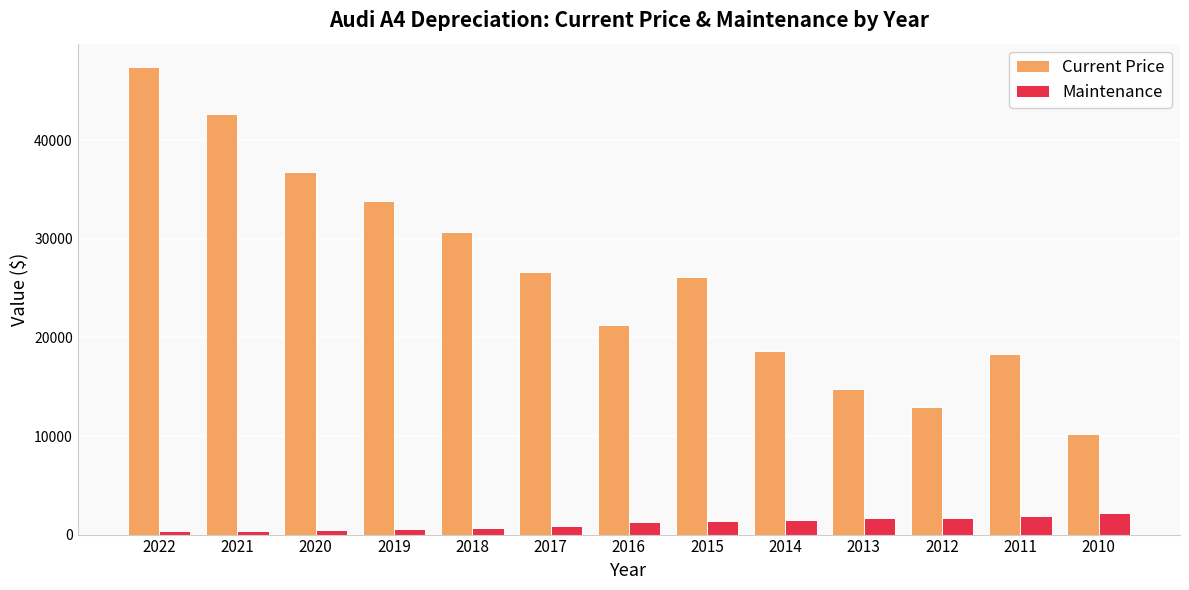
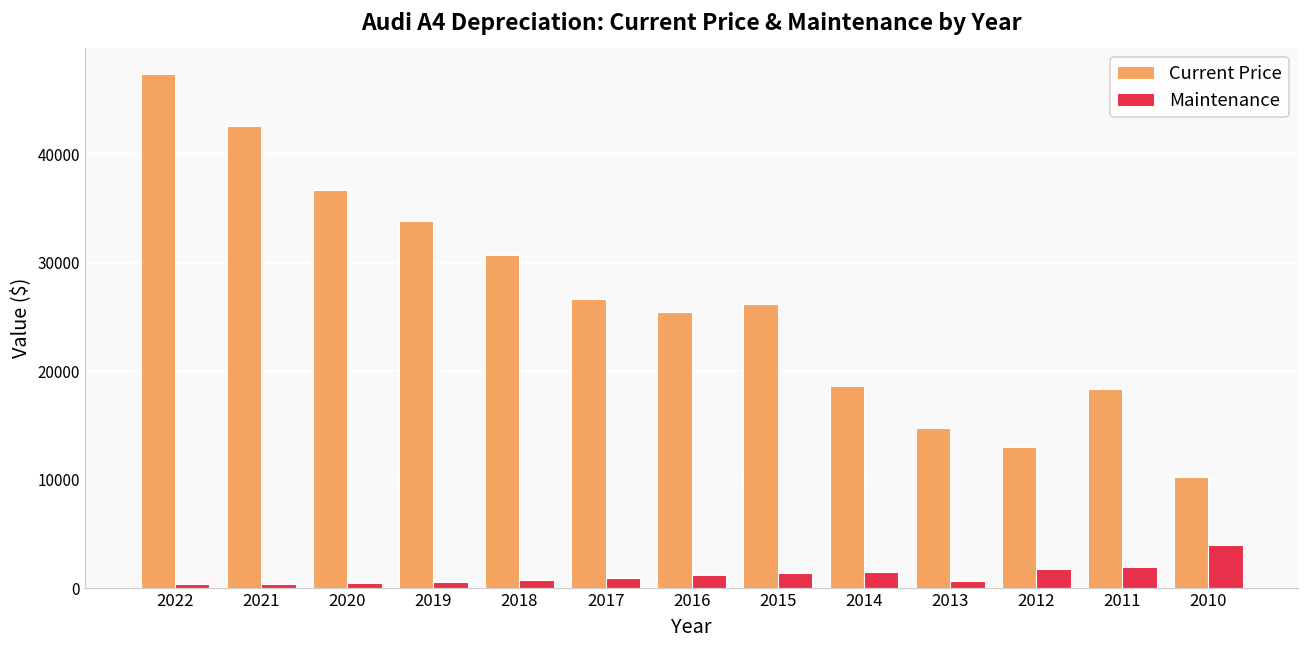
  {
    "Current Price": {
      "2022": 47000,
      "2021": 43000,
      "2020": 37000,
      "2019": 34000,
      "2018": 31000,
      "2017": 27000,
-     "2016": 21000,
+     "2016": 25000,
      "2015": 26000,
      "2014": 19000,
      "2013": 15000,
      "2012": 13000,
      "2011": 18000,
      "2010": 10000
    },
    "Maintenance": {
      "2022": 0,
      "2021": 0,
      "2020": 0,
      "2019": 1000,
      "2018": 1000,
      "2017": 1000,
      "2016": 1000,
      "2015": 1000,
      "2014": 2000,
-     "2013": 2000,
+     "2013": 1000,
      "2012": 2000,
      "2011": 2000,
-     "2010": 2000
+     "2010": 4000
    }
  }
